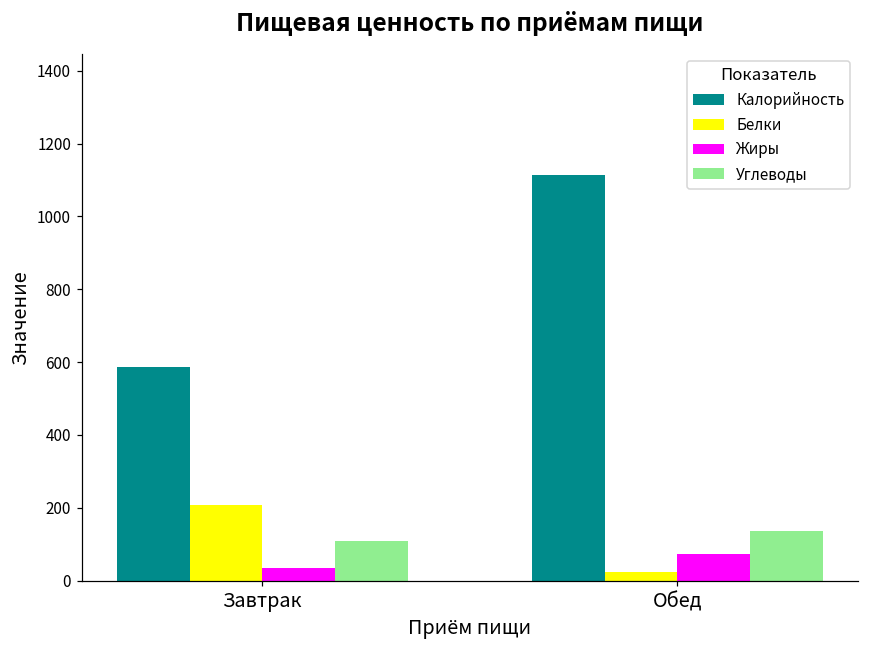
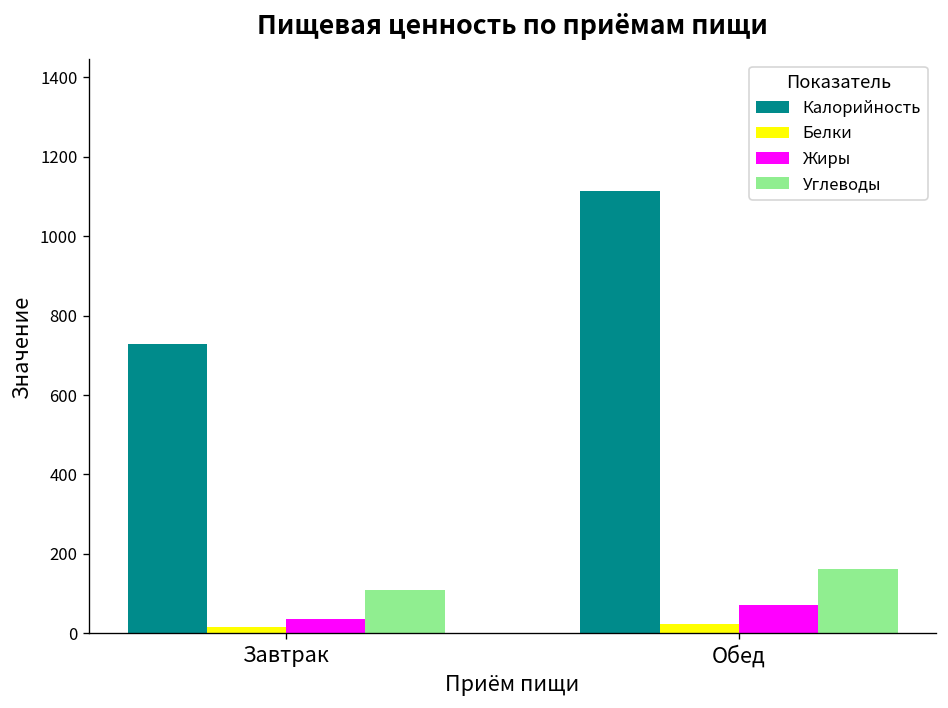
  {
    "Калорийность": {
-     "Завтрак": 590,
+     "Завтрак": 730,
      "Обед": 1110
    },
    "Белки": {
-     "Завтрак": 210,
+     "Завтрак": 20,
      "Обед": 20
    },
    "Жиры": {
      "Завтрак": 40,
      "Обед": 70
    },
    "Углеводы": {
      "Завтрак": 110,
-     "Обед": 140
+     "Обед": 160
    }
  }
